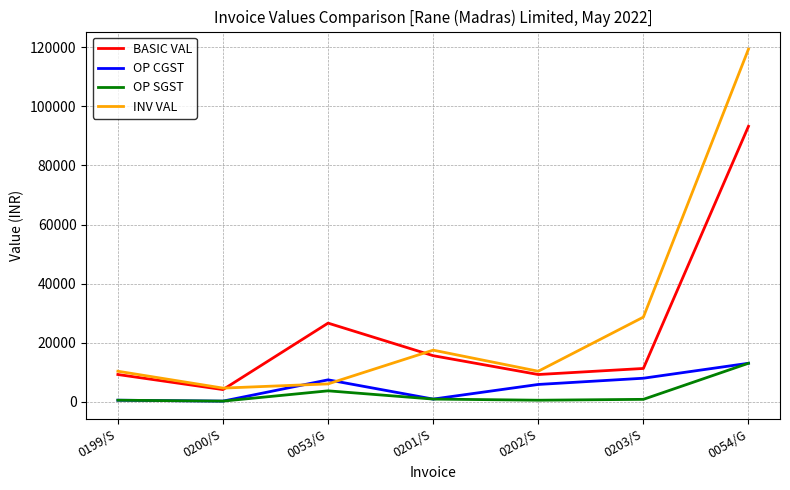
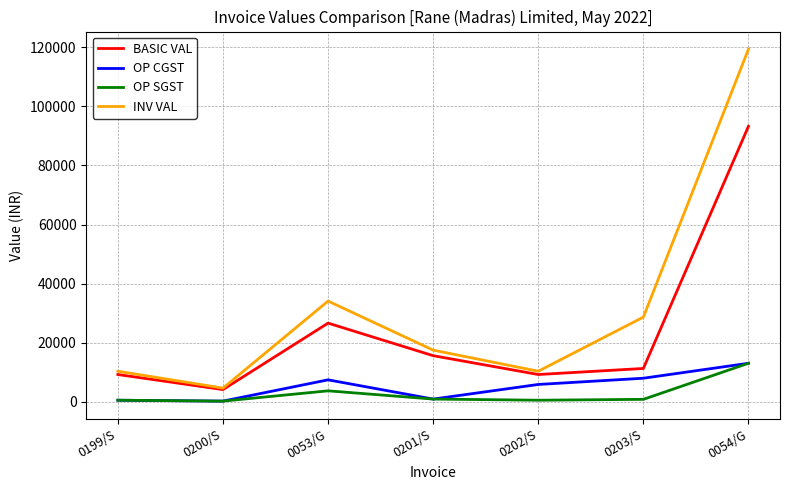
  {
    "BASIC VAL": {
      "0199/S": 9000,
      "0053/G": 27000,
      "0201/S": 16000,
      "0202/S": 9000,
      "0203/S": 11000,
      "0054/G": 93000
    },
    "OP CGST": {
      "0053/G": 7000,
      "0202/S": 6000,
      "0203/S": 8000
    },
    "OP SGST": {
      "0053/G": 4000,
      "0202/S": 1000,
      "0203/S": 1000
    },
    "INV VAL": {
      "0199/S": 10000,
-     "0053/G": 6000,
+     "0053/G": 34000,
      "0201/S": 17000,
      "0202/S": 10000,
      "0203/S": 29000,
      "0054/G": 119000
    }
  }
